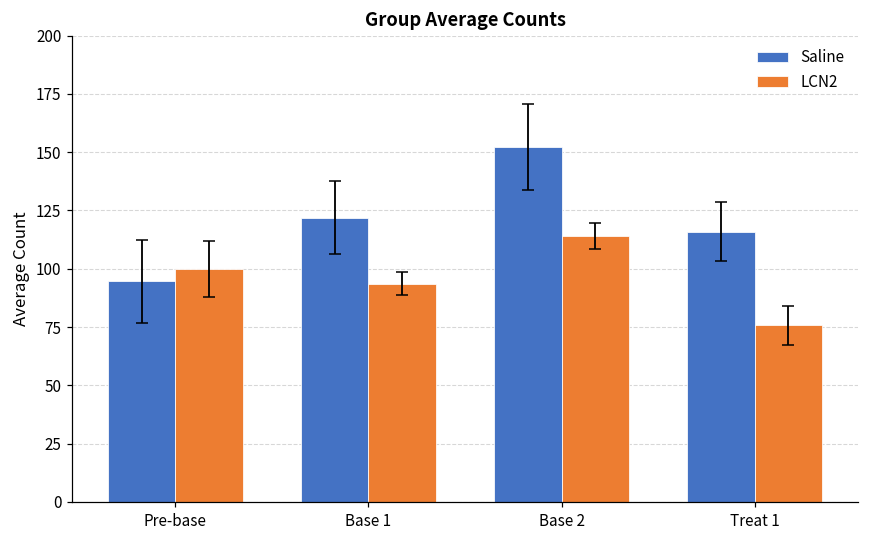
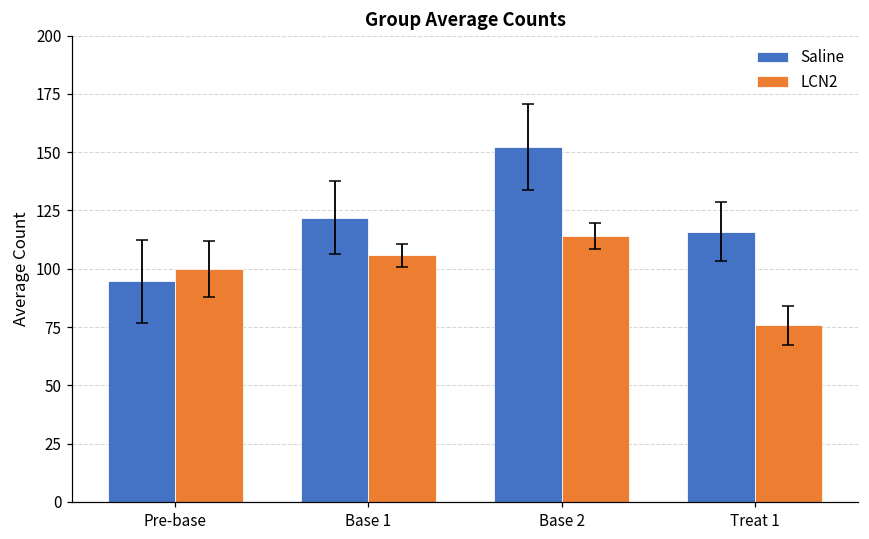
  {
    "LCN2": {
      "Pre-base": 100,
-     "Base 1": 94,
+     "Base 1": 106,
      "Base 2": 114,
      "Treat 1": 76
    }
  }
